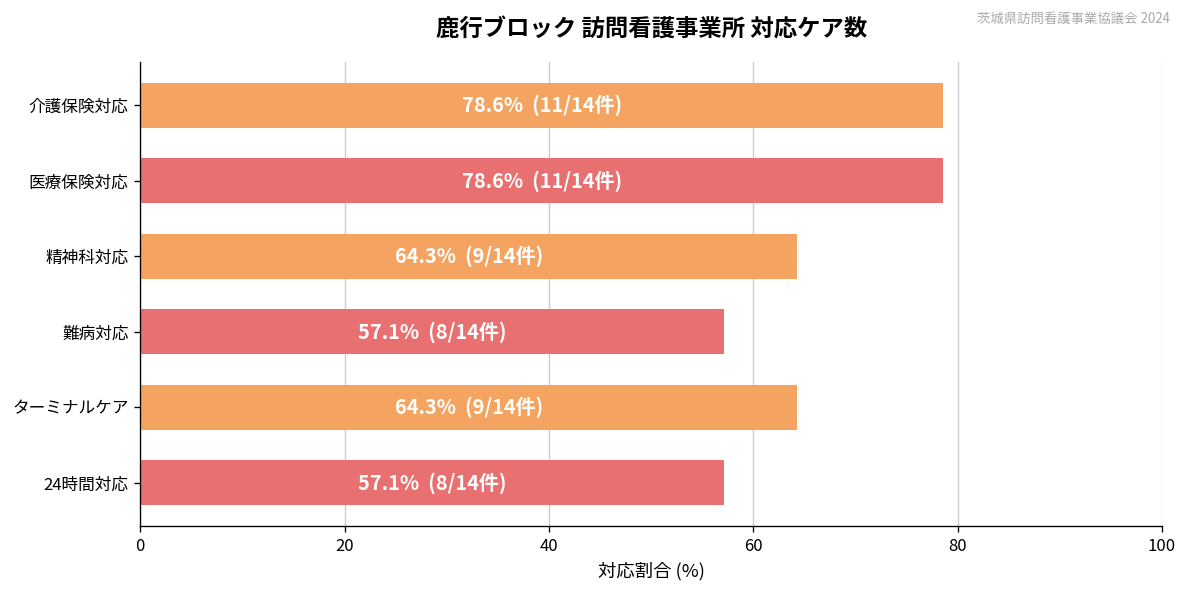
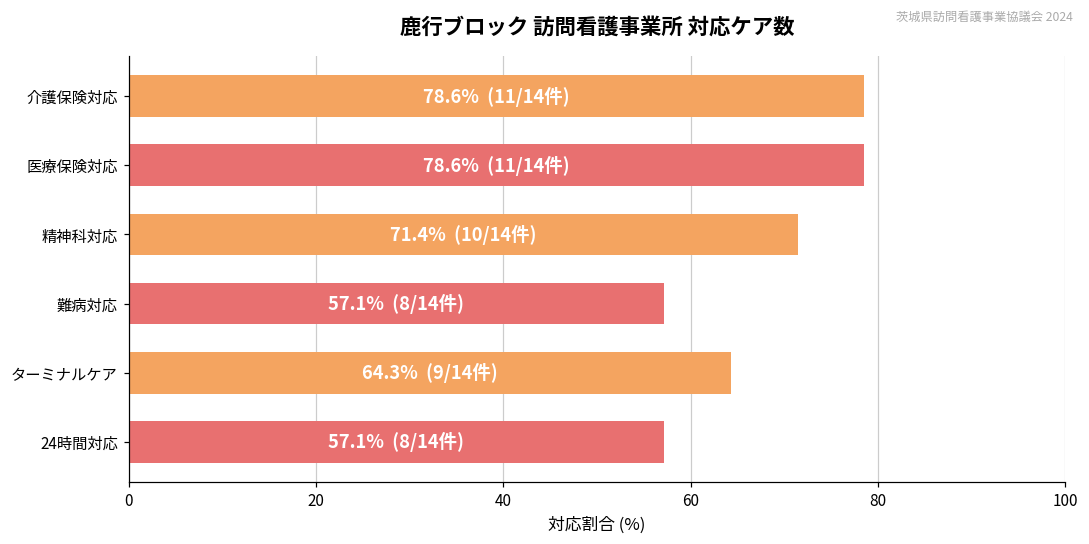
  {
    "介護保険対応": "78.6%",
    "医療保険対応": "78.6%",
-   "精神科対応": "64.3% (9/14件)",
+   "精神科対応": "71.4% (10/14件)",
    "難病対応": "57.1%",
    "ターミナルケア": "64.3%",
    "24時間対応": "57.1%"
  }
